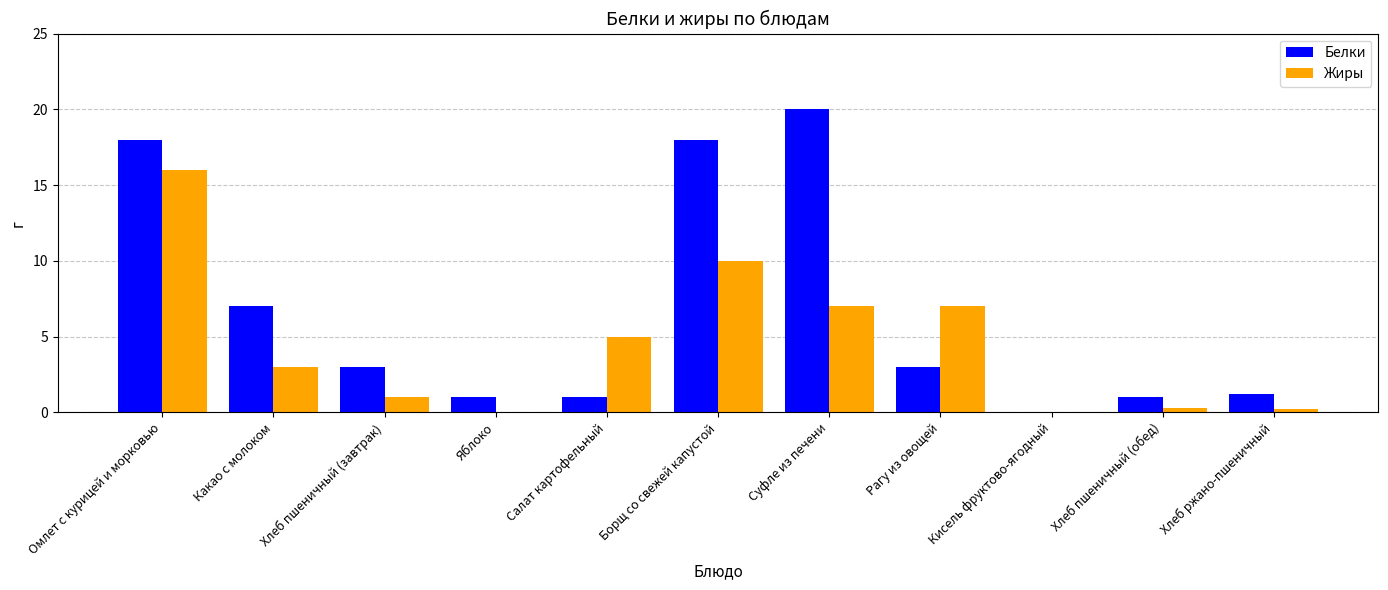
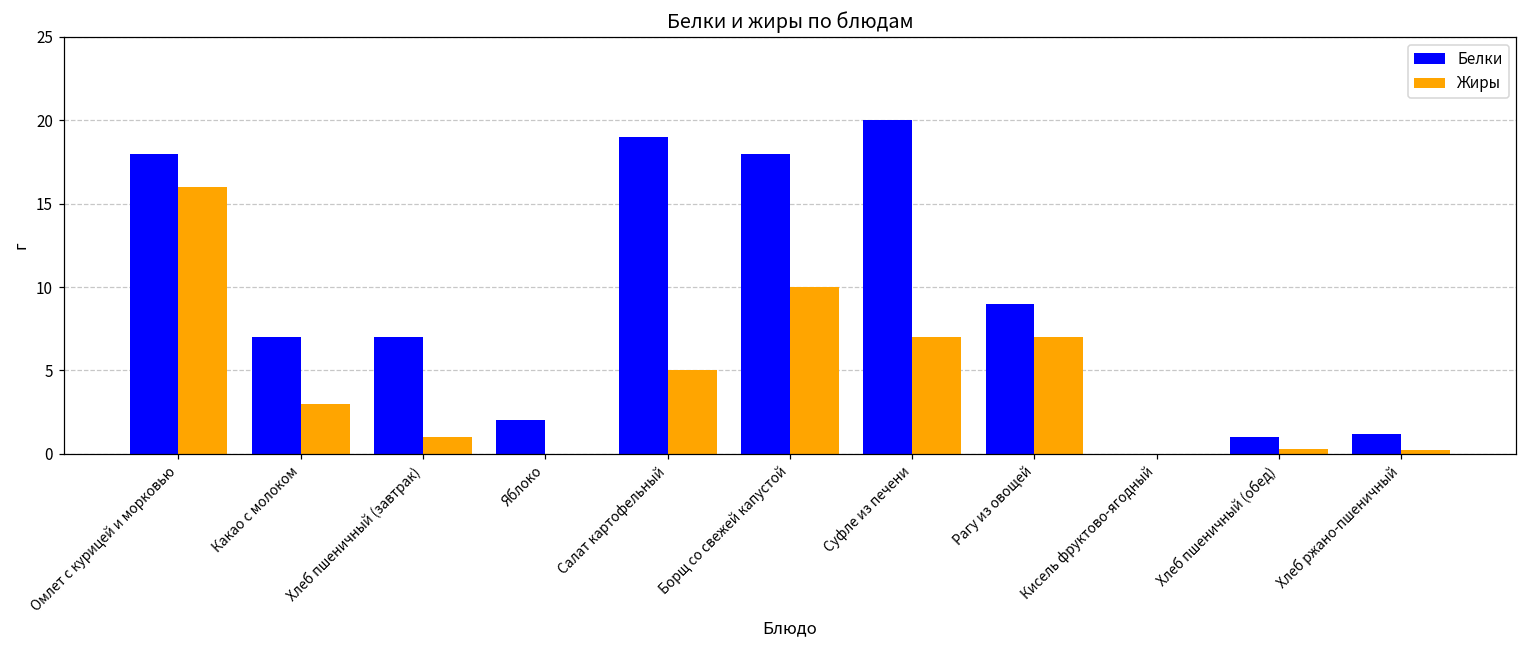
  {
    "Белки": {
      "Омлет с курицей и морковью": 18,
      "Какао с молоком": 7,
-     "Хлеб пшеничный (завтрак)": 3,
-     "Яблоко": 1,
-     "Салат картофельный": 1,
+     "Хлеб пшеничный (завтрак)": 7,
+     "Яблоко": 2,
+     "Салат картофельный": 19,
      "Борщ со свежей капустой": 18,
      "Суфле из печени": 20,
-     "Рагу из овощей": 3,
+     "Рагу из овощей": 9,
      "Кисель фруктово-ягодный": 0,
      "Хлеб пшеничный (обед)": 1,
      "Хлеб ржано-пшеничный": 1.2
    },
    "Жиры": {
      "Омлет с курицей и морковью": 16,
      "Какао с молоком": 3,
      "Хлеб пшеничный (завтрак)": 1,
      "Яблоко": 0,
      "Салат картофельный": 5,
      "Борщ со свежей капустой": 10,
      "Суфле из печени": 7,
      "Рагу из овощей": 7,
      "Кисель фруктово-ягодный": 0,
      "Хлеб пшеничный (обед)": 0.3,
      "Хлеб ржано-пшеничный": 0.2
    }
  }
